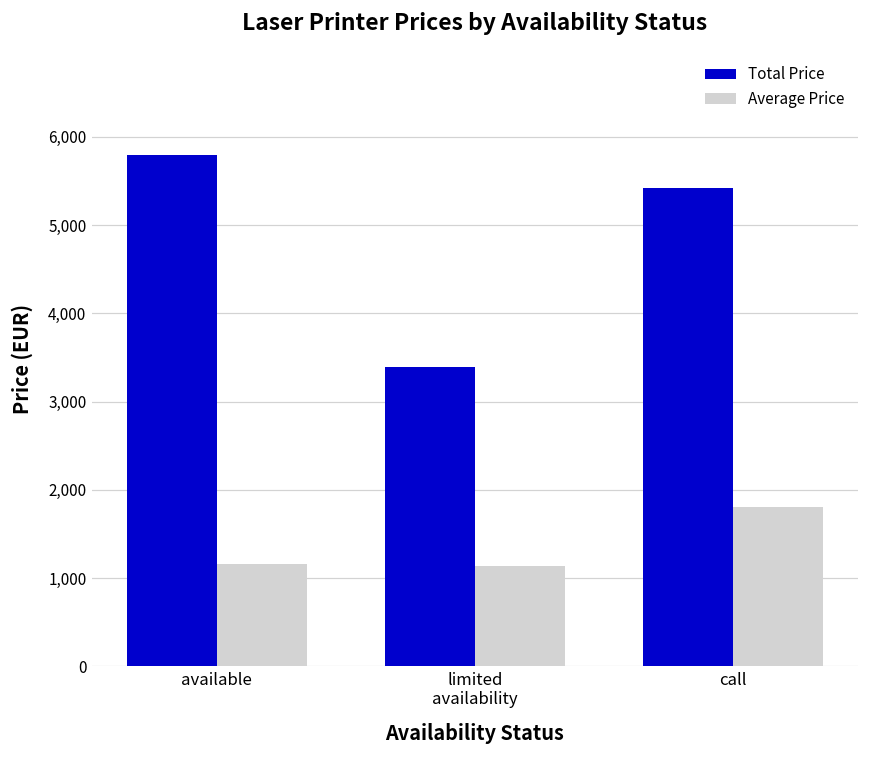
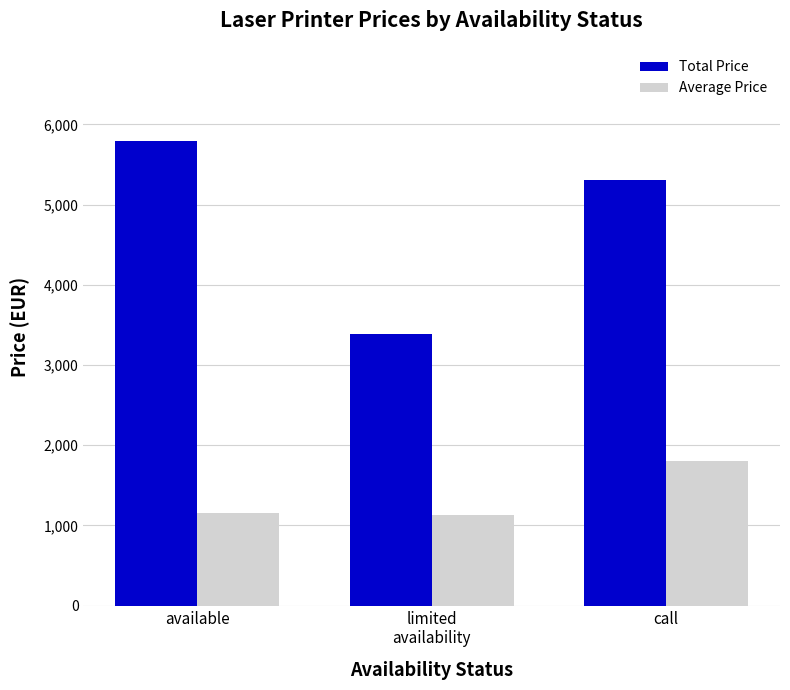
  {
    "Total Price": {
      "available": "5,800",
      "limited availability": "3,400",
-     "call": "5,400"
+     "call": "5,300"
    },
    "Average Price": {
      "available": "1,200",
      "limited availability": "1,100",
      "call": "1,800"
    }
  }
